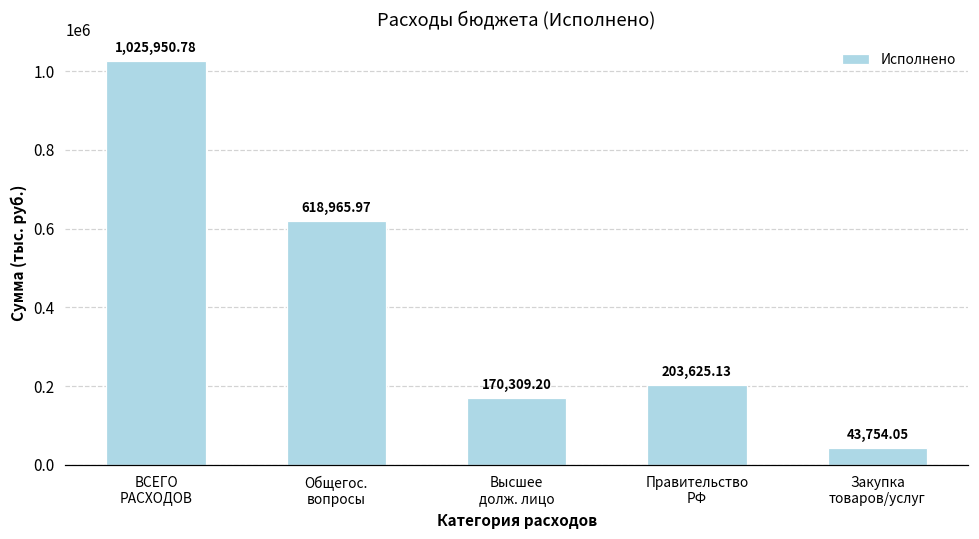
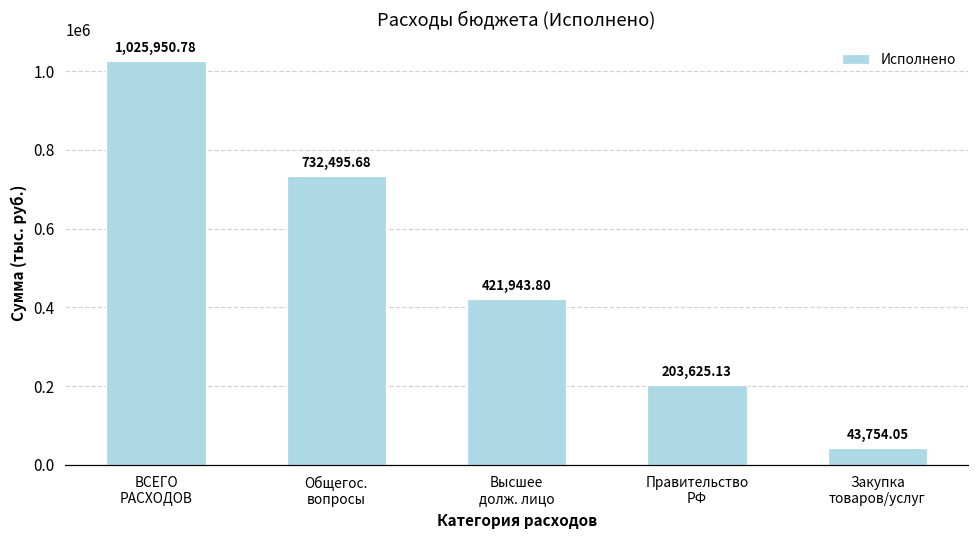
  {
    "ВСЕГО РАСХОДОВ": "1,025,950.78",
-   "Общегос. вопросы": "618,965.97",
-   "Высшее долж. лицо": "170,309.20",
+   "Общегос. вопросы": "732,495.68",
+   "Высшее долж. лицо": "421,943.80",
    "Правительство РФ": "203,625.13",
    "Закупка товаров/услуг": "43,754.05"
  }
